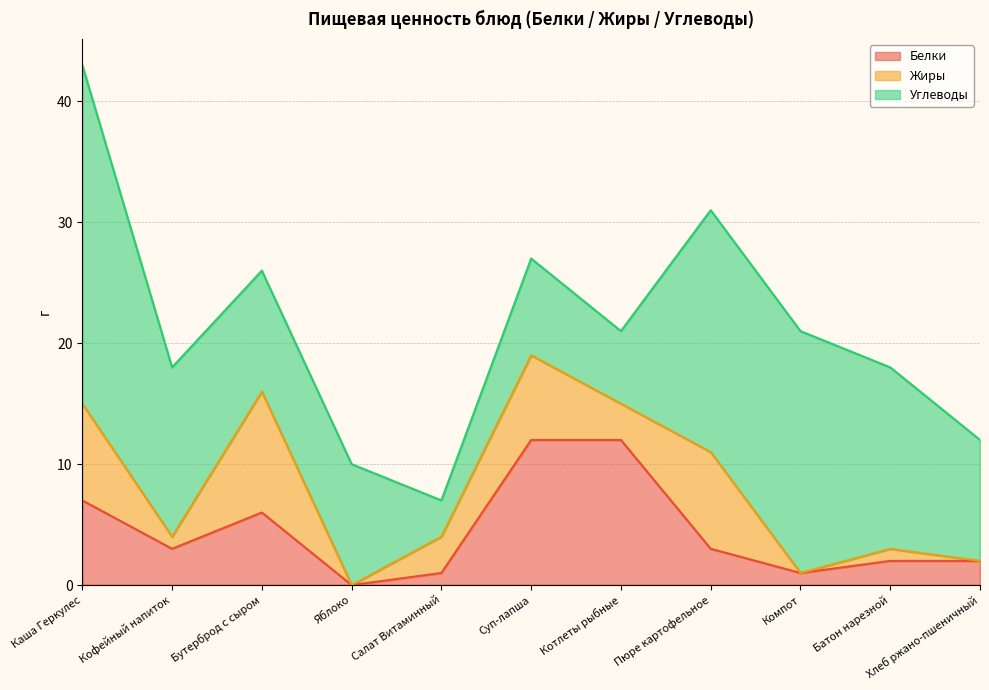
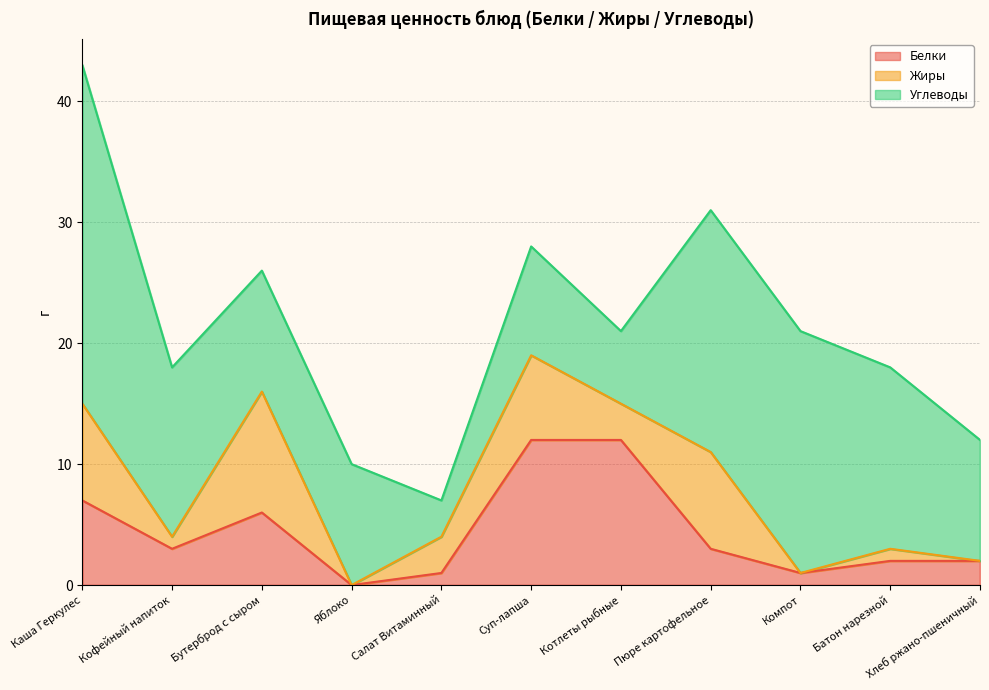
  {
    "Белки": {
      "Каша Геркулес": 7,
      "Кофейный напиток": 3,
      "Бутерброд с сыром": 6,
      "Салат Витаминный": 1,
      "Суп-лапша": 12,
      "Котлеты рыбные": 12,
      "Пюре картофельное": 3,
      "Батон нарезной": 2
    },
    "Жиры": {
      "Каша Геркулес": 8,
      "Кофейный напиток": 1,
      "Бутерброд с сыром": 10,
      "Салат Витаминный": 3,
      "Суп-лапша": 7,
      "Котлеты рыбные": 3,
      "Пюре картофельное": 8,
      "Батон нарезной": 1
    },
    "Углеводы": {
      "Каша Геркулес": 28,
      "Кофейный напиток": 14,
      "Бутерброд с сыром": 10,
      "Яблоко": 10,
      "Салат Витаминный": 3,
-     "Суп-лапша": 8,
+     "Суп-лапша": 9,
      "Котлеты рыбные": 6,
      "Пюре картофельное": 20,
      "Компот": 20,
      "Батон нарезной": 15,
      "Хлеб ржано-пшеничный": 10
    }
  }
